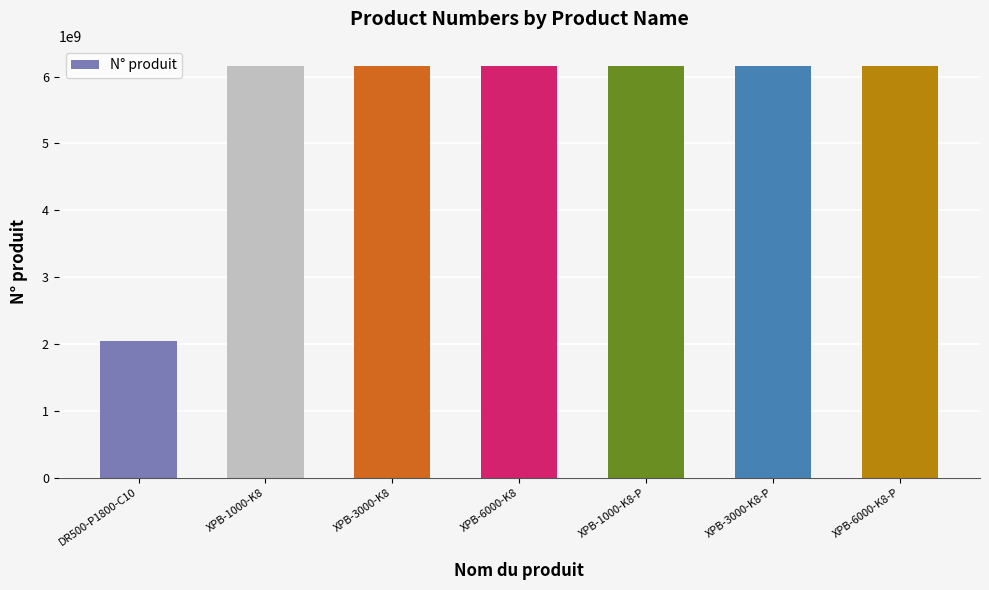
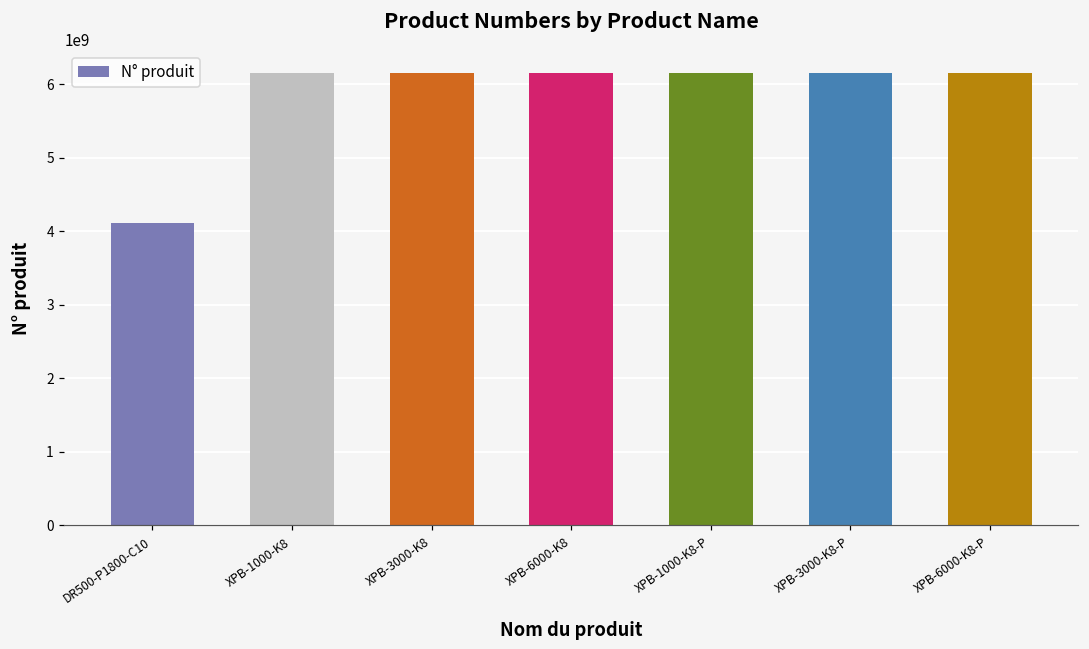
  {
-   "DR500-P1800-C10": 2100000000,
+   "DR500-P1800-C10": 4100000000,
    "XPB-1000-K8": 6200000000,
    "XPB-3000-K8": 6200000000,
    "XPB-6000-K8": 6200000000,
    "XPB-1000-K8-P": 6200000000,
    "XPB-3000-K8-P": 6200000000,
    "XPB-6000-K8-P": 6200000000
  }
